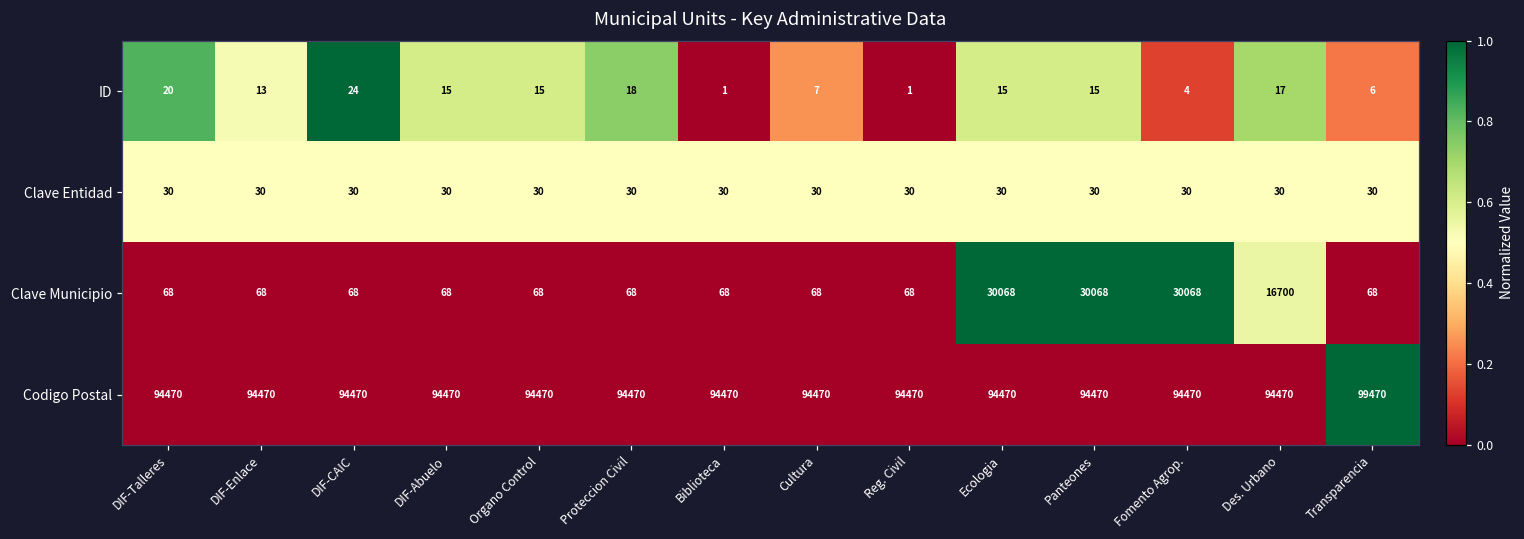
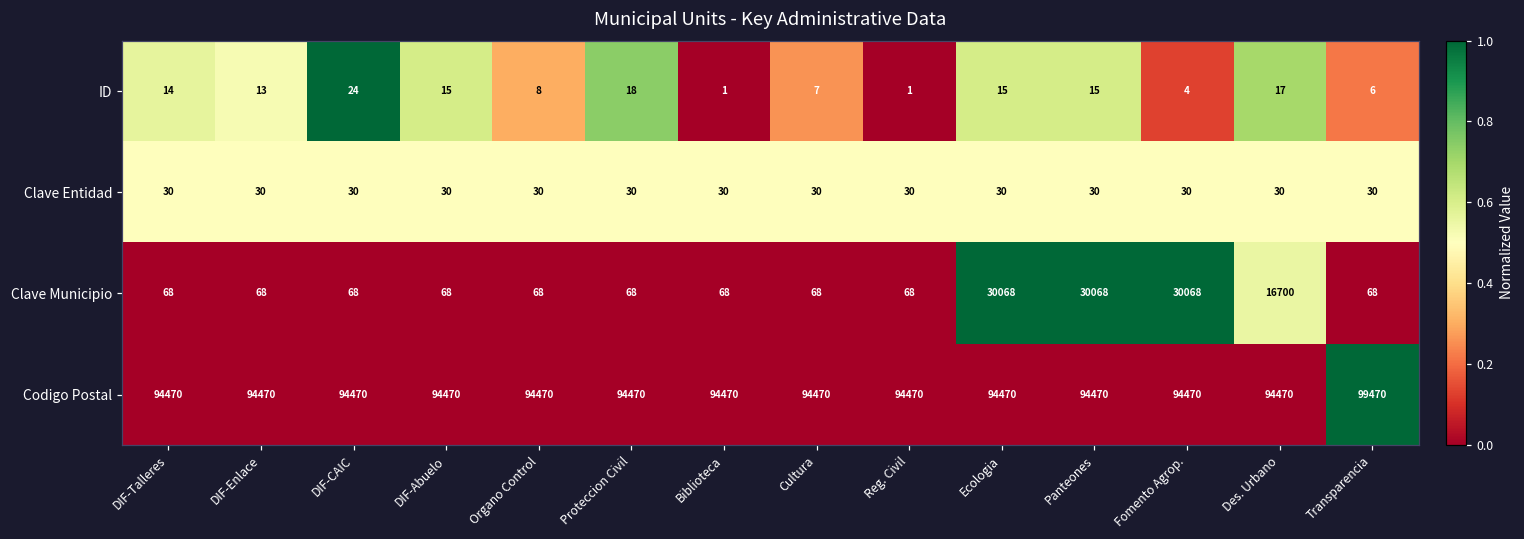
  {
    "ID": {
-     "DIF-Talleres": 20,
+     "DIF-Talleres": 14,
      "DIF-Enlace": 13,
      "DIF-CAIC": 24,
      "DIF-Abuelo": 15,
-     "Organo Control": 15,
+     "Organo Control": 8,
      "Proteccion Civil": 18,
      "Biblioteca": 1,
      "Cultura": 7,
      "Reg. Civil": 1,
      "Ecologia": 15,
      "Panteones": 15,
      "Fomento Agrop.": 4,
      "Des. Urbano": 17,
      "Transparencia": 6
    },
    "Clave Entidad": {
      "DIF-Talleres": 30,
      "DIF-Enlace": 30,
      "DIF-CAIC": 30,
      "DIF-Abuelo": 30,
      "Organo Control": 30,
      "Proteccion Civil": 30,
      "Biblioteca": 30,
      "Cultura": 30,
      "Reg. Civil": 30,
      "Ecologia": 30,
      "Panteones": 30,
      "Fomento Agrop.": 30,
      "Des. Urbano": 30,
      "Transparencia": 30
    },
    "Clave Municipio": {
      "DIF-Talleres": 68,
      "DIF-Enlace": 68,
      "DIF-CAIC": 68,
      "DIF-Abuelo": 68,
      "Organo Control": 68,
      "Proteccion Civil": 68,
      "Biblioteca": 68,
      "Cultura": 68,
      "Reg. Civil": 68,
      "Ecologia": 30068,
      "Panteones": 30068,
      "Fomento Agrop.": 30068,
      "Des. Urbano": 16700,
      "Transparencia": 68
    },
    "Codigo Postal": {
      "DIF-Talleres": 94470,
      "DIF-Enlace": 94470,
      "DIF-CAIC": 94470,
      "DIF-Abuelo": 94470,
      "Organo Control": 94470,
      "Proteccion Civil": 94470,
      "Biblioteca": 94470,
      "Cultura": 94470,
      "Reg. Civil": 94470,
      "Ecologia": 94470,
      "Panteones": 94470,
      "Fomento Agrop.": 94470,
      "Des. Urbano": 94470,
      "Transparencia": 99470
    }
  }
